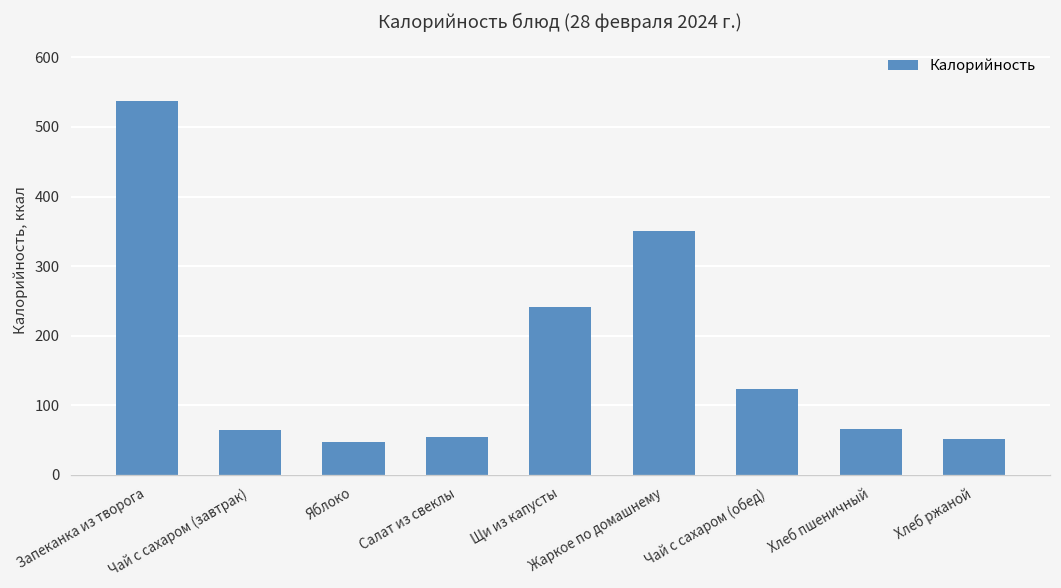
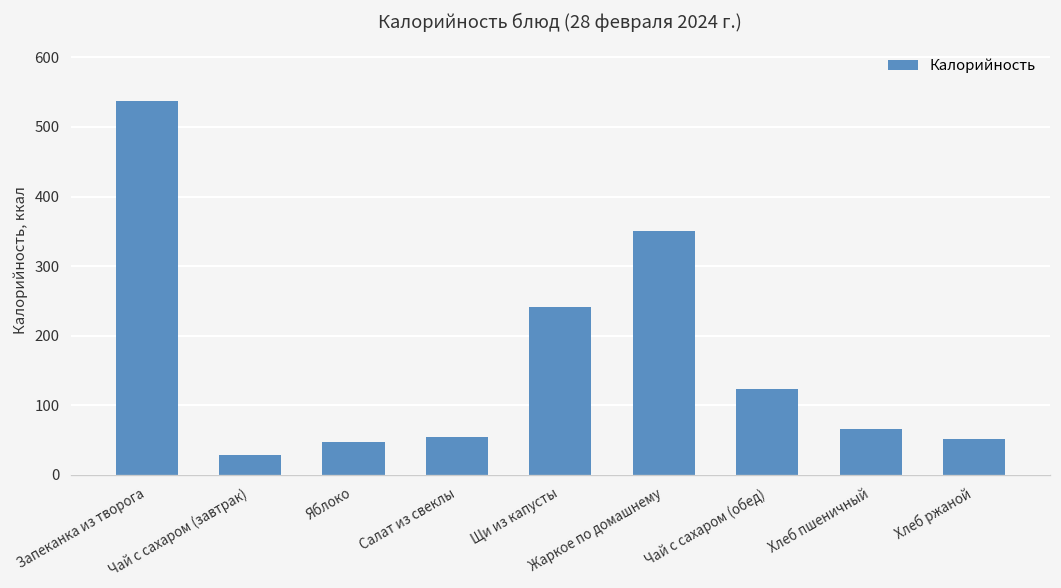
  {
    "Запеканка из творога": 540,
-   "Чай с сахаром (завтрак)": 60,
+   "Чай с сахаром (завтрак)": 30,
    "Яблоко": 50,
    "Салат из свеклы": 50,
    "Щи из капусты": 240,
    "Жаркое по домашнему": 350,
    "Чай с сахаром (обед)": 120,
    "Хлеб пшеничный": 70,
    "Хлеб ржаной": 50
  }
